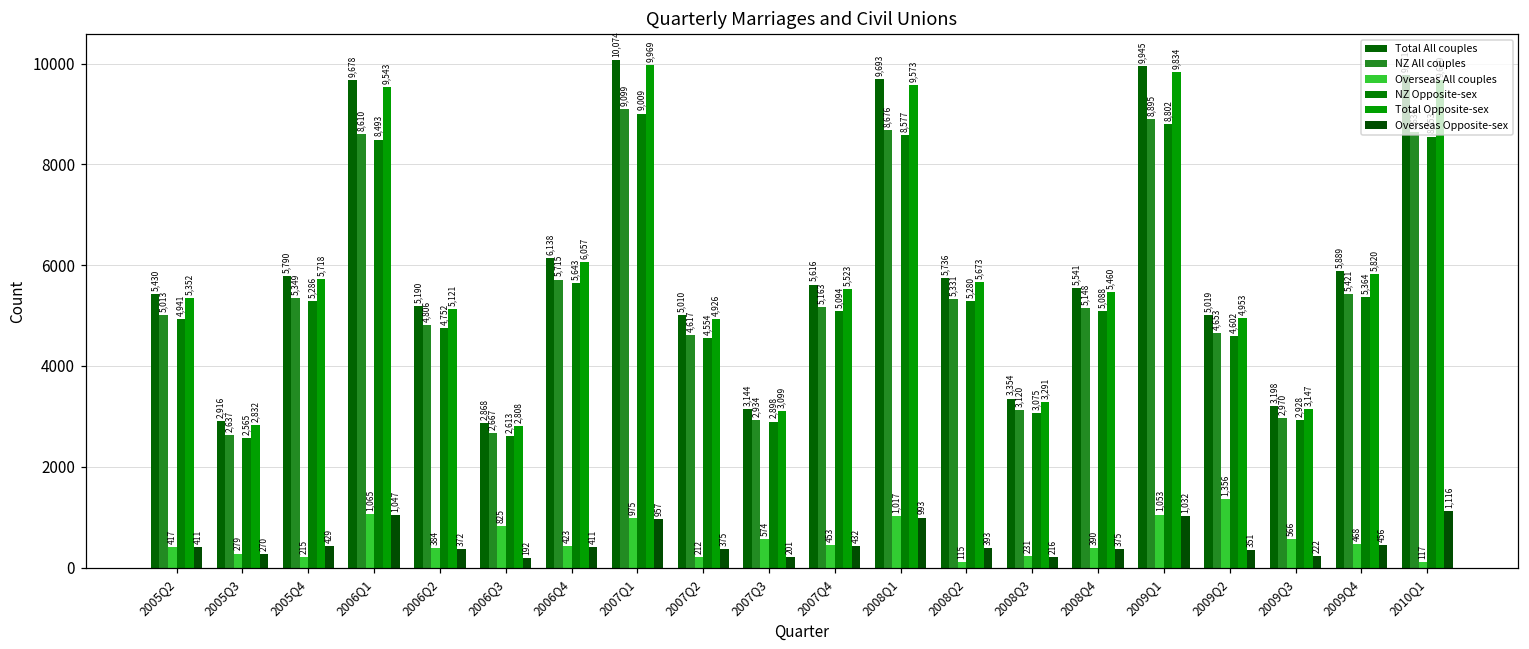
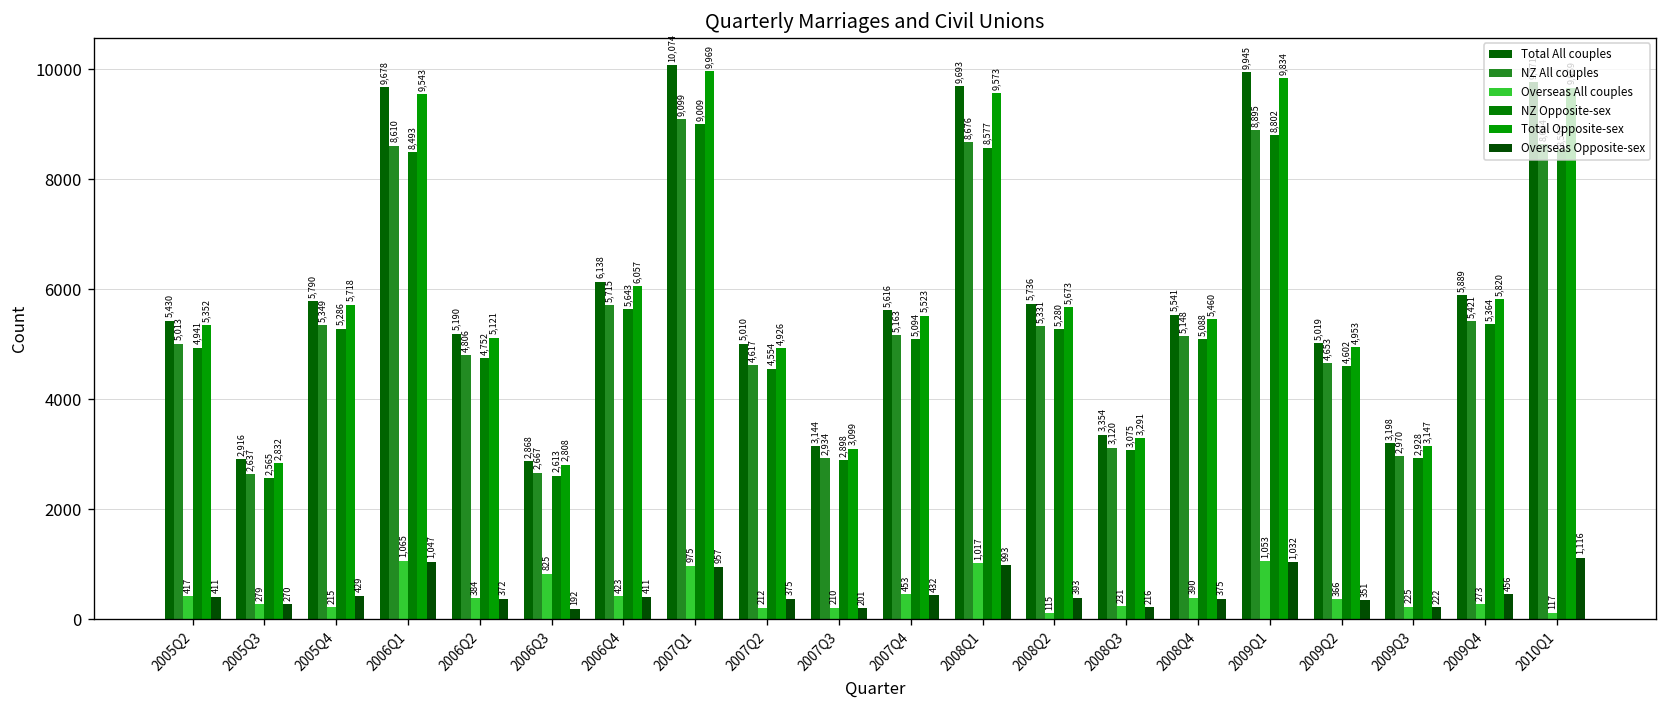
  {
    "Overseas All couples": {
      "2005Q2": "417",
      "2005Q3": "279",
      "2005Q4": "215",
      "2006Q1": "1,065",
      "2006Q2": "384",
      "2006Q3": "825",
      "2006Q4": "423",
      "2007Q1": "975",
      "2007Q2": "212",
-     "2007Q3": "574",
+     "2007Q3": "210",
      "2007Q4": "453",
      "2008Q1": "1,017",
      "2008Q2": "115",
      "2008Q3": "231",
      "2008Q4": "390",
      "2009Q1": "1,053",
-     "2009Q2": "1,356",
-     "2009Q3": "566",
-     "2009Q4": "468",
+     "2009Q2": "366",
+     "2009Q3": "225",
+     "2009Q4": "273",
      "2010Q1": "117"
    }
  }
